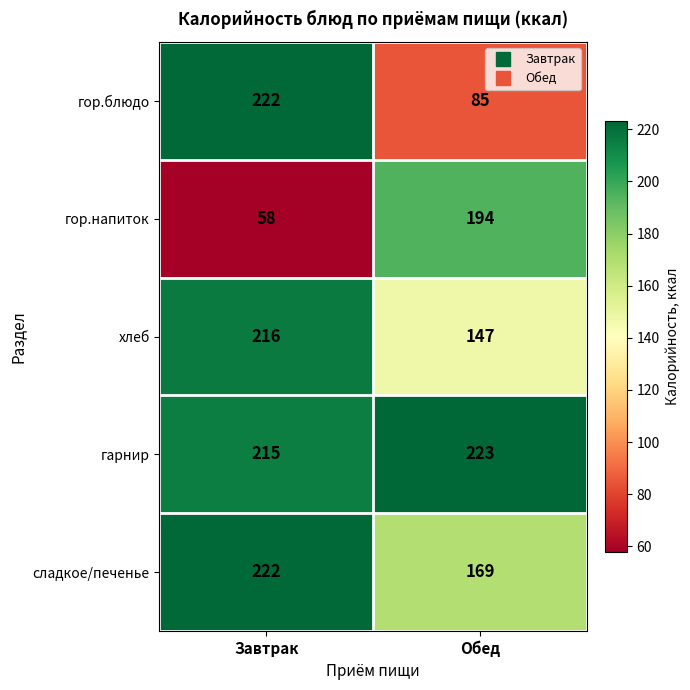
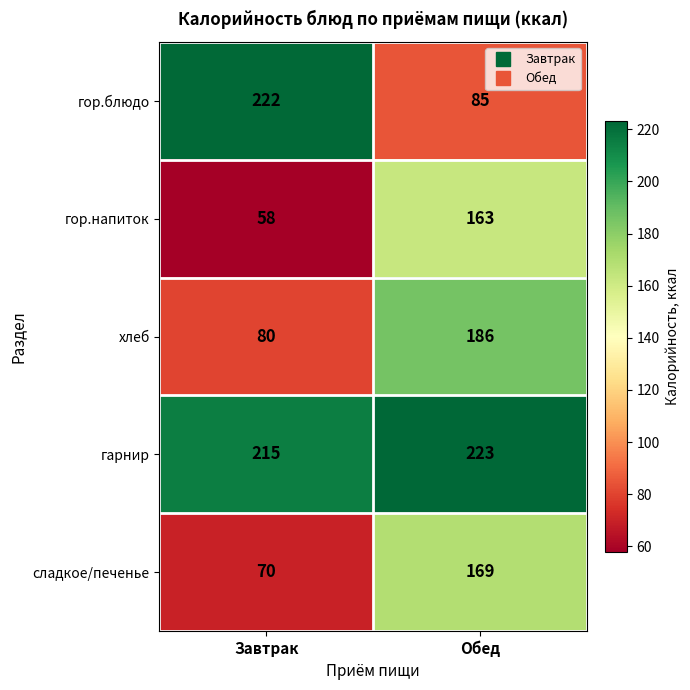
  {
    "гор.блюдо": {
      "Завтрак": 222,
      "Обед": 85
    },
    "гор.напиток": {
      "Завтрак": 58,
-     "Обед": 194
+     "Обед": 163
    },
    "хлеб": {
-     "Завтрак": 216,
-     "Обед": 147
+     "Завтрак": 80,
+     "Обед": 186
    },
    "гарнир": {
      "Завтрак": 215,
      "Обед": 223
    },
    "сладкое/печенье": {
-     "Завтрак": 222,
+     "Завтрак": 70,
      "Обед": 169
    }
  }
